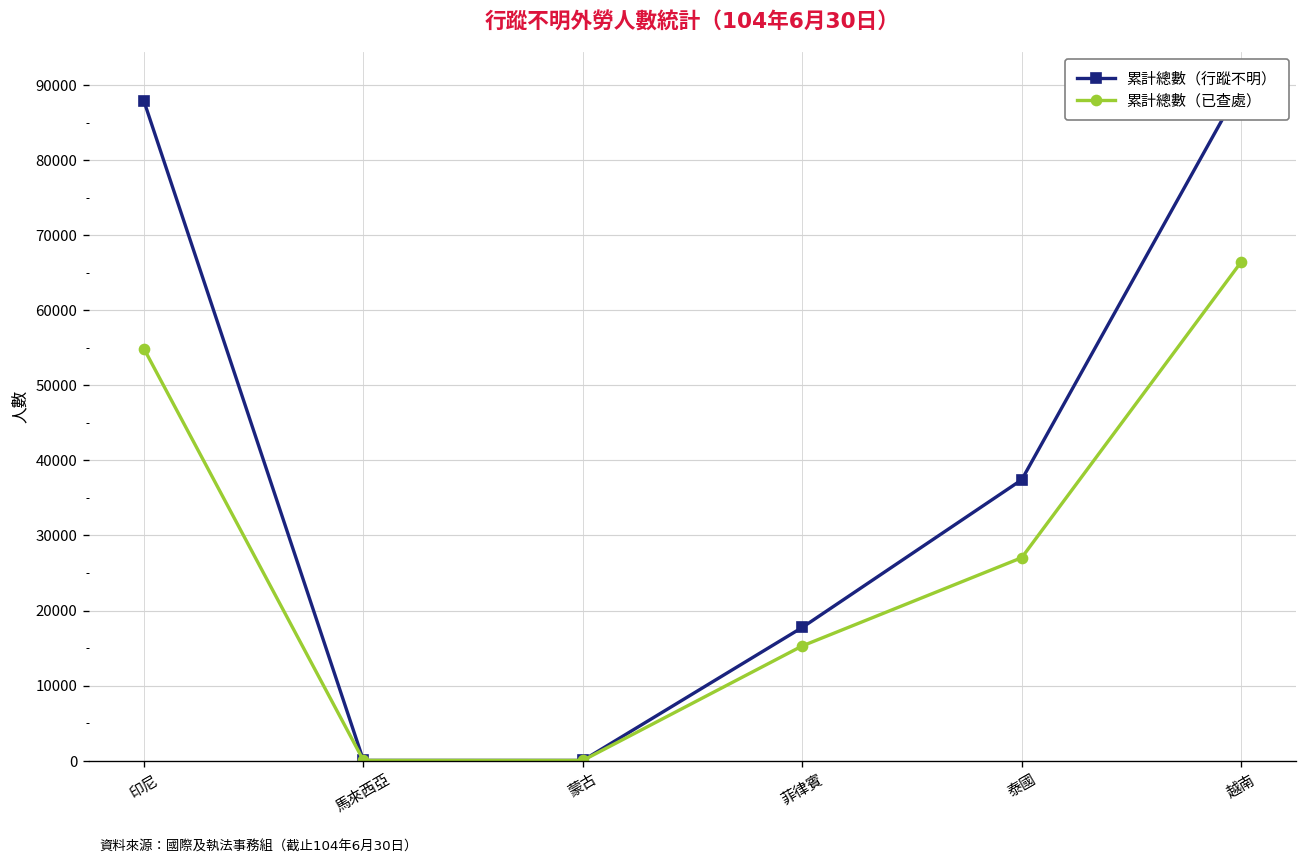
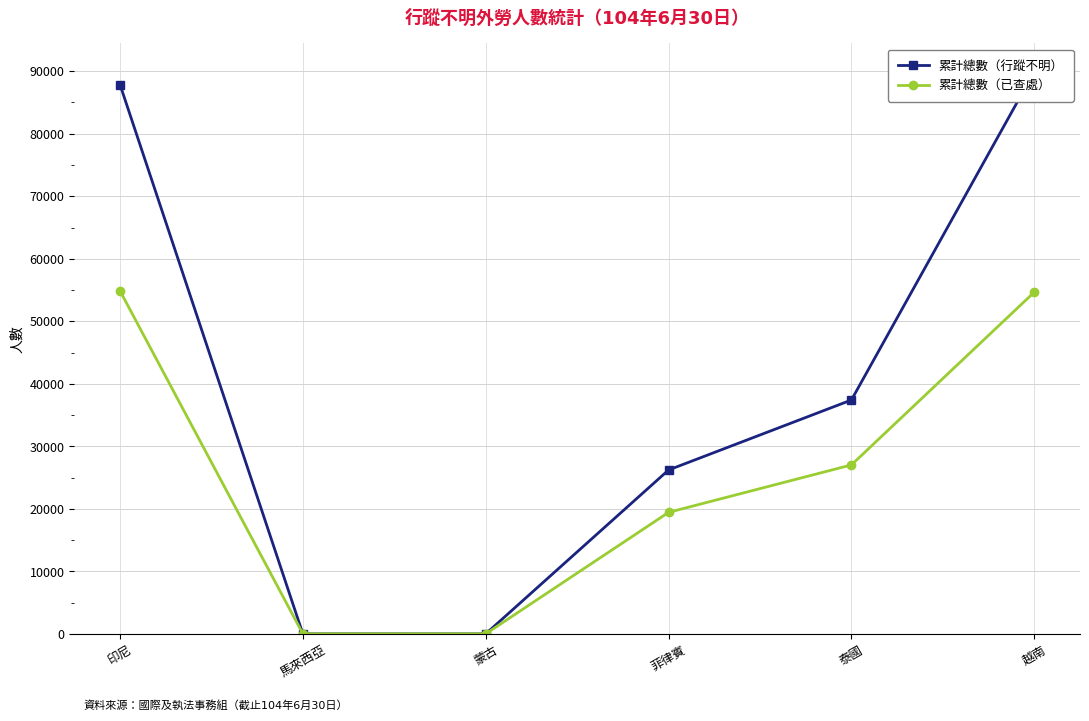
  {
    "累計總數（行蹤不明）": {
      "印尼": 88000,
-     "菲律賓": 18000,
+     "菲律賓": 26000,
      "泰國": 37000
    },
    "累計總數（已查處）": {
      "印尼": 55000,
-     "菲律賓": 15000,
+     "菲律賓": 19000,
      "泰國": 27000,
-     "越南": 66000
+     "越南": 55000
    }
  }
